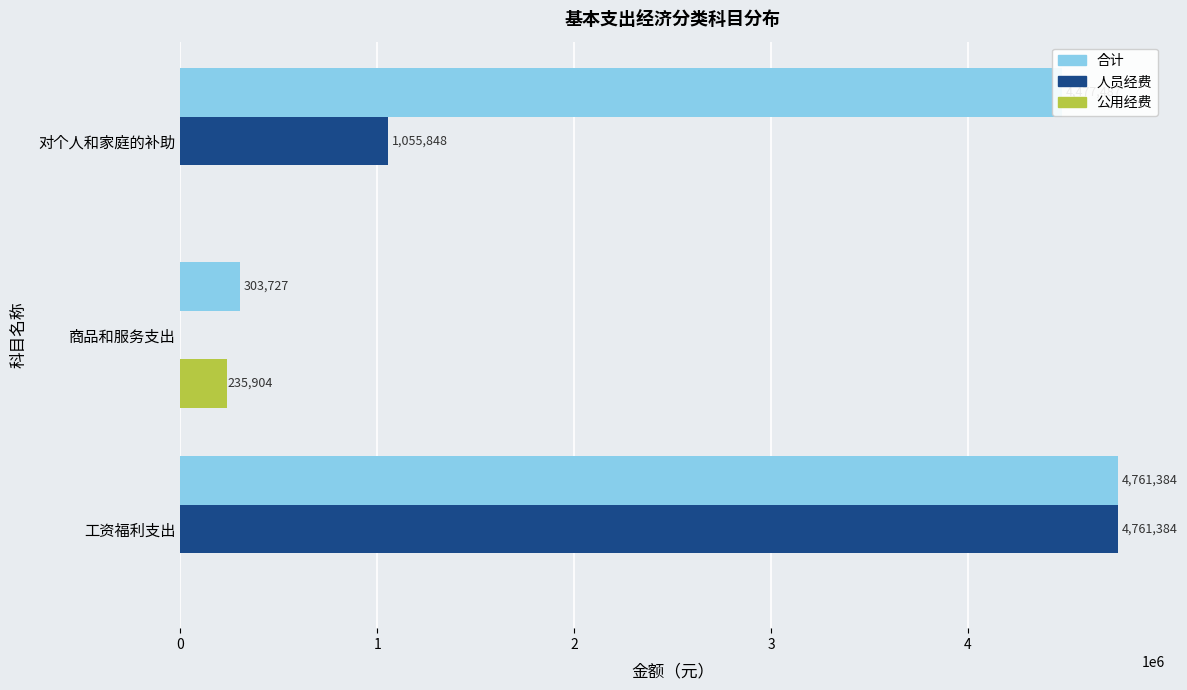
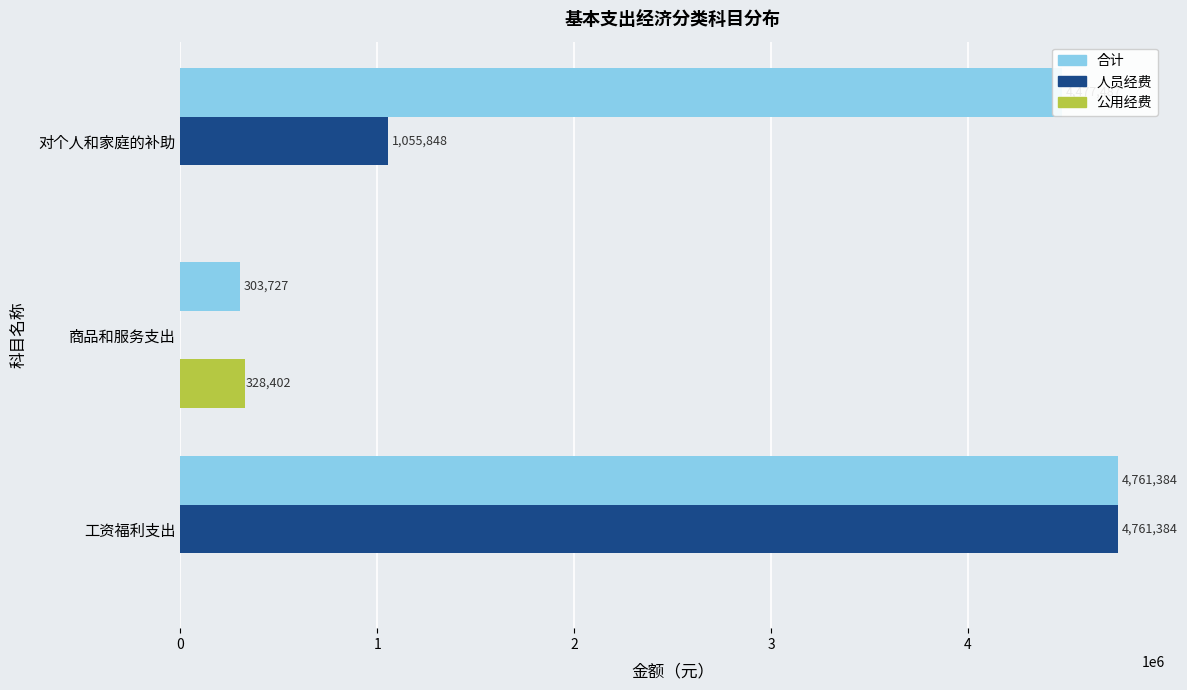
  {
    "合计": {
      "商品和服务支出": "303,727",
      "工资福利支出": "4,761,384"
    },
    "人员经费": {
      "对个人和家庭的补助": "1,055,848",
      "工资福利支出": "4,761,384"
    },
    "公用经费": {
-     "商品和服务支出": "235,904"
+     "商品和服务支出": "328,402"
    }
  }
